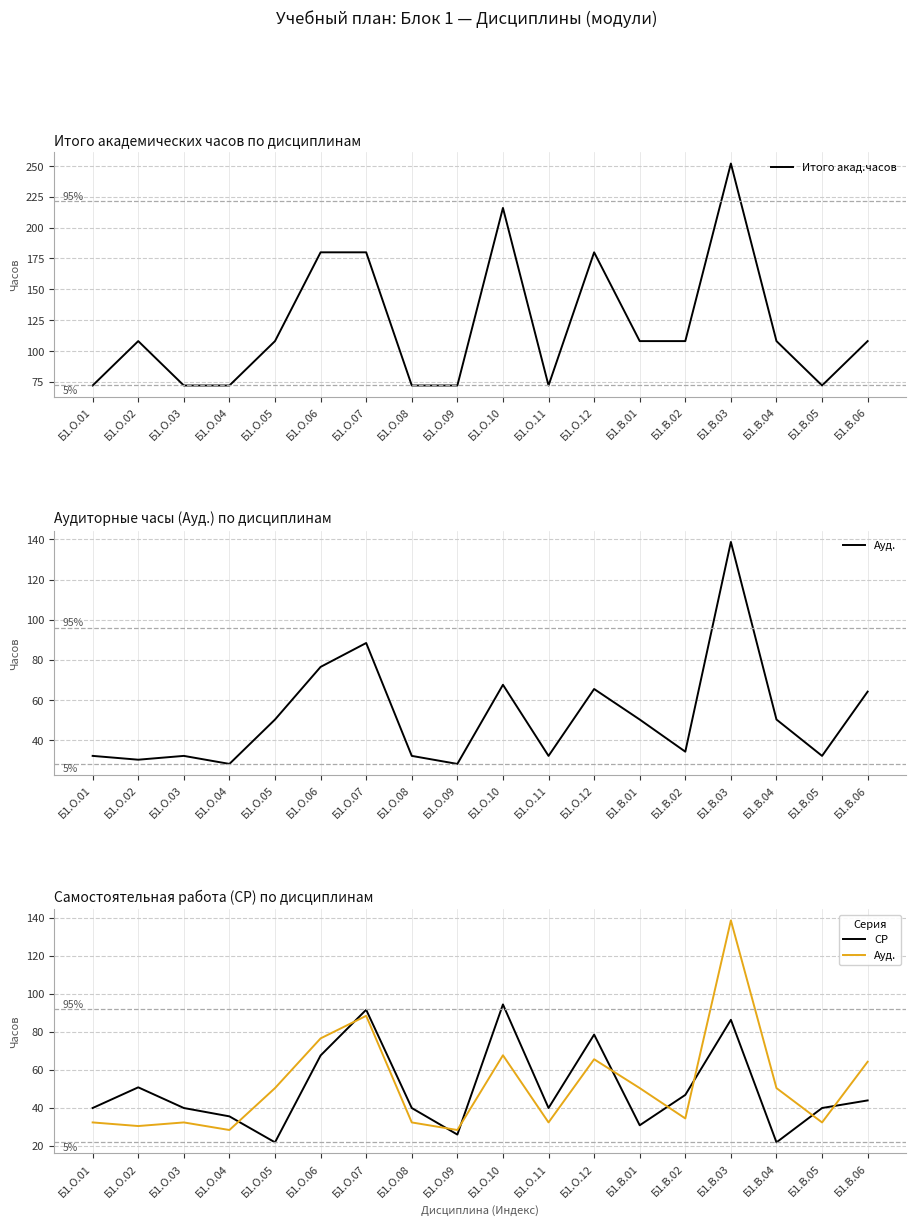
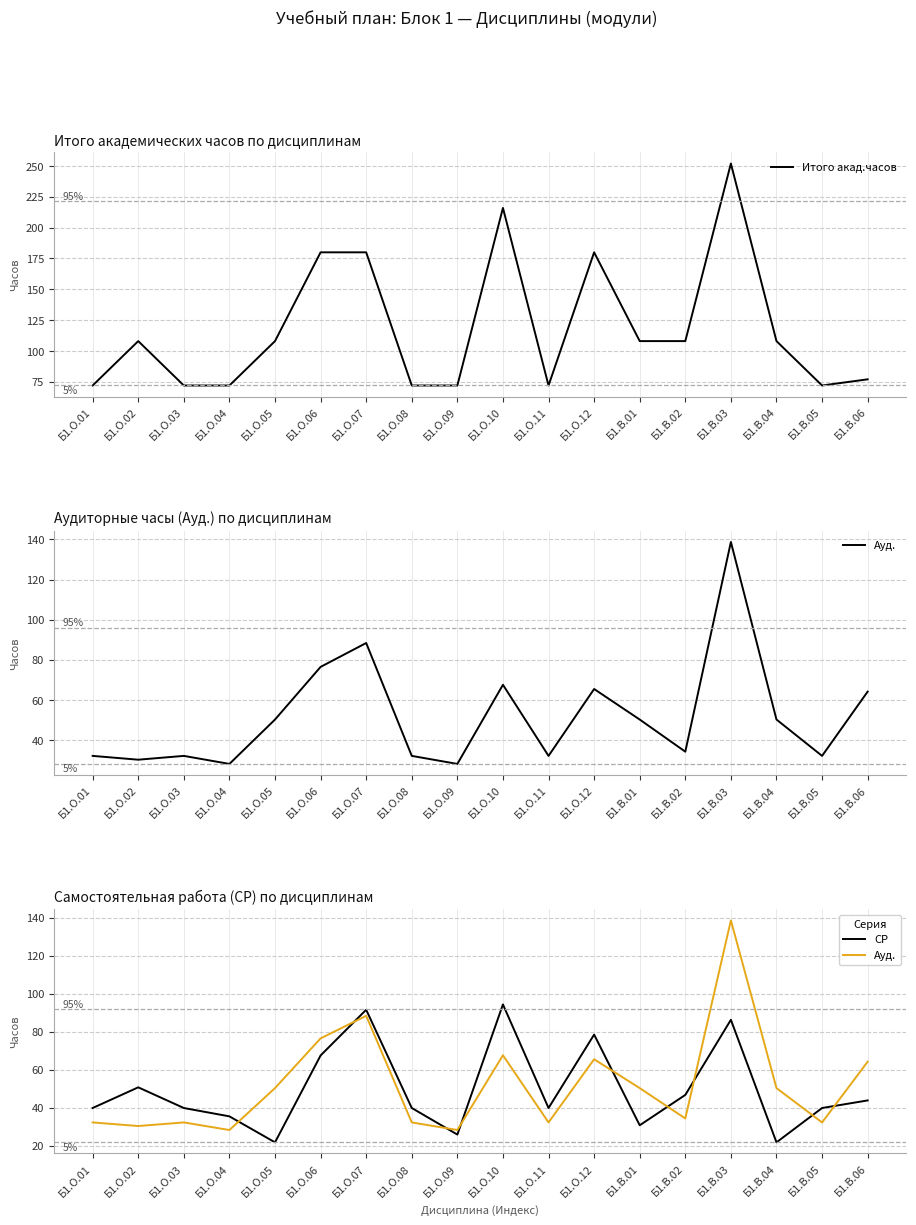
  {
    "Итого академических часов по дисциплинам": {
      "Б1.О.02": 108,
      "Б1.О.03": 72,
      "Б1.О.04": 72,
      "Б1.О.05": 108,
      "Б1.О.06": 180,
      "Б1.О.07": 180,
      "Б1.О.08": 72,
      "Б1.О.09": 72,
      "Б1.О.10": 216,
      "Б1.О.11": 72,
      "Б1.О.12": 180,
      "Б1.В.01": 108,
      "Б1.В.02": 108,
      "Б1.В.03": 252,
      "Б1.В.04": 108,
      "Б1.В.05": 72,
-     "Б1.В.06": 108
+     "Б1.В.06": 77
    },
    "Аудиторные часы (Ауд.) по дисциплинам": {
      "Б1.О.02": 30,
      "Б1.О.03": 32,
      "Б1.О.04": 28,
      "Б1.О.05": 50,
      "Б1.О.06": 77,
      "Б1.О.07": 88,
      "Б1.О.08": 32,
      "Б1.О.09": 28,
      "Б1.О.10": 68,
      "Б1.О.11": 32,
      "Б1.О.12": 66,
      "Б1.В.01": 50,
      "Б1.В.02": 34,
      "Б1.В.03": 139,
      "Б1.В.04": 50,
      "Б1.В.05": 32,
      "Б1.В.06": 64
    },
    "Самостоятельная работа (СР) по дисциплинам": {
      "СР": {
        "Б1.О.01": 40,
        "Б1.О.02": 51,
        "Б1.О.03": 40,
        "Б1.О.04": 35,
        "Б1.О.05": 22,
        "Б1.О.06": 68,
        "Б1.О.07": 92,
        "Б1.О.08": 40,
        "Б1.О.09": 26,
        "Б1.О.10": 94,
        "Б1.О.11": 40,
        "Б1.О.12": 79,
        "Б1.В.01": 31,
        "Б1.В.02": 47,
        "Б1.В.03": 86,
        "Б1.В.04": 22,
        "Б1.В.05": 40,
        "Б1.В.06": 44
      },
      "Ауд.": {
        "Б1.О.02": 30,
        "Б1.О.03": 32,
        "Б1.О.04": 28,
        "Б1.О.05": 50,
        "Б1.О.06": 77,
        "Б1.О.07": 88,
        "Б1.О.08": 32,
        "Б1.О.09": 28,
        "Б1.О.10": 68,
        "Б1.О.11": 32,
        "Б1.О.12": 66,
        "Б1.В.01": 50,
        "Б1.В.02": 34,
        "Б1.В.03": 139,
        "Б1.В.04": 50,
        "Б1.В.05": 32,
        "Б1.В.06": 64
      }
    }
  }
